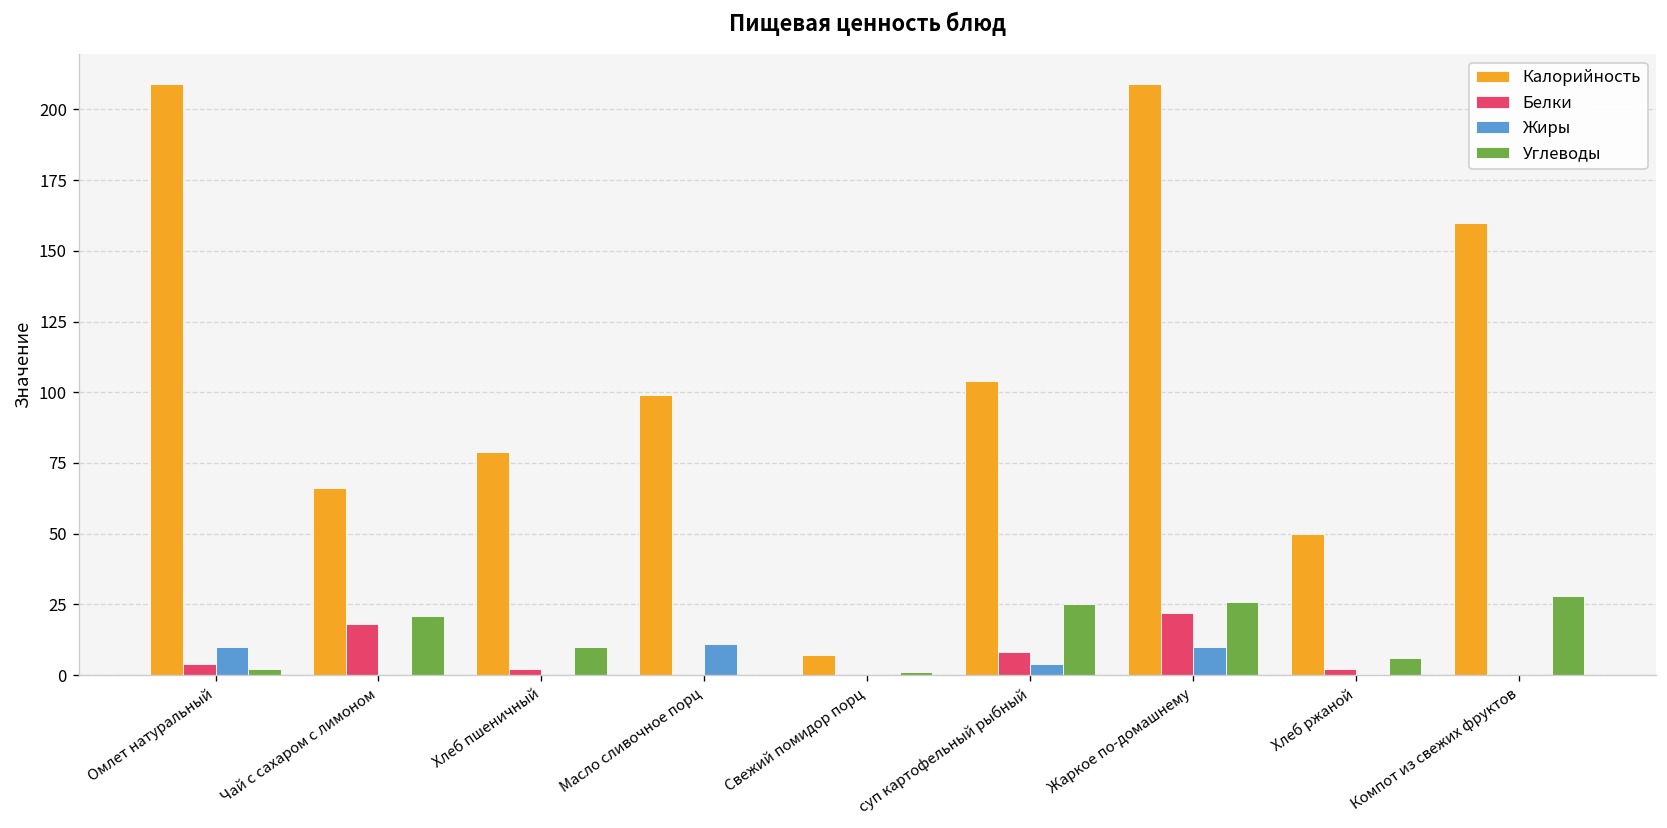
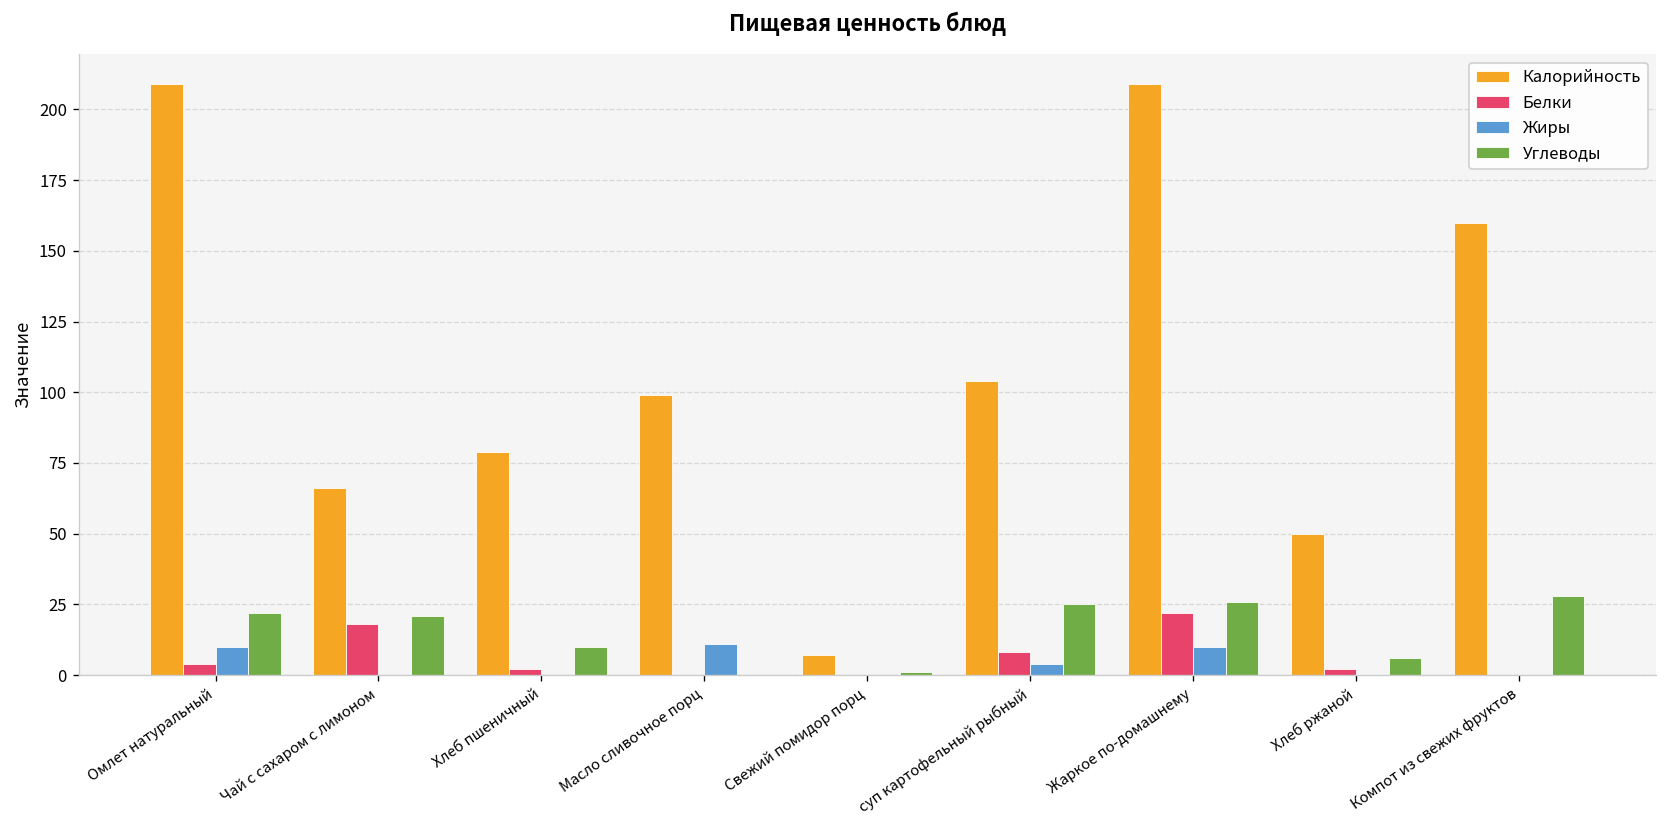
  {
    "Калорийность": {
      "Омлет натуральный": 209,
      "Чай с сахаром с лимоном": 66,
      "Хлеб пшеничный": 79,
      "Масло сливочное порц": 99,
      "Свежий помидор порц": 7,
      "суп картофельный рыбный": 104,
      "Жаркое по-домашнему": 209,
      "Хлеб ржаной": 50,
      "Компот из свежих фруктов": 160
    },
    "Белки": {
      "Омлет натуральный": 4,
      "Чай с сахаром с лимоном": 18,
      "Хлеб пшеничный": 2,
      "Масло сливочное порц": 0,
      "Свежий помидор порц": 0,
      "суп картофельный рыбный": 8,
      "Жаркое по-домашнему": 22,
      "Хлеб ржаной": 2,
      "Компот из свежих фруктов": 0
    },
    "Жиры": {
      "Омлет натуральный": 10,
      "Хлеб пшеничный": 0,
      "Масло сливочное порц": 11,
      "Свежий помидор порц": 0,
      "суп картофельный рыбный": 4,
      "Жаркое по-домашнему": 10,
      "Компот из свежих фруктов": 0
    },
    "Углеводы": {
-     "Омлет натуральный": 2,
+     "Омлет натуральный": 22,
      "Чай с сахаром с лимоном": 21,
      "Хлеб пшеничный": 10,
      "Масло сливочное порц": 0,
      "суп картофельный рыбный": 25,
      "Жаркое по-домашнему": 26,
      "Хлеб ржаной": 6,
      "Компот из свежих фруктов": 28
    }
  }
